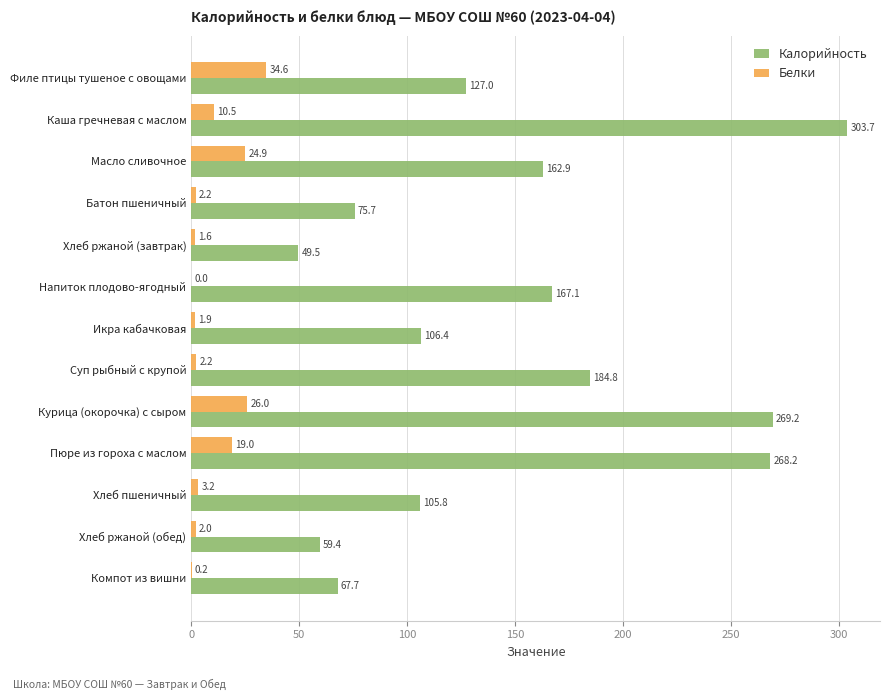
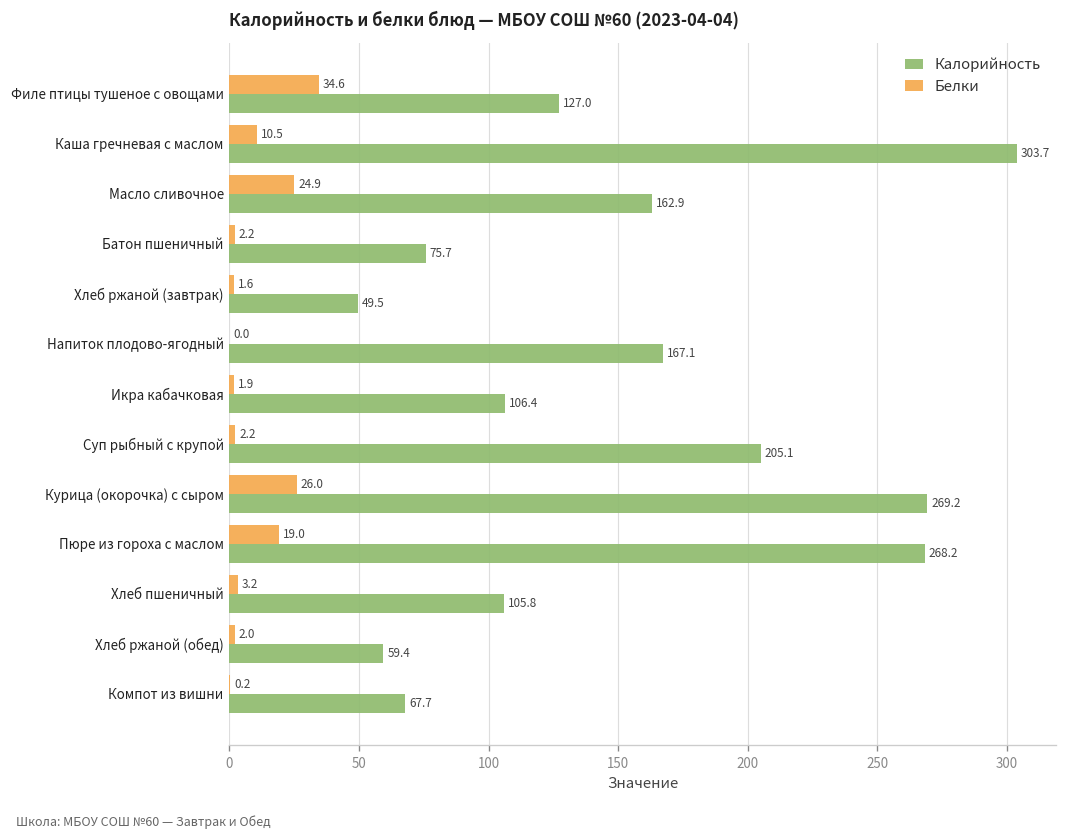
  {
    "Калорийность": {
      "Филе птицы тушеное с овощами": 127.0,
      "Каша гречневая с маслом": 303.7,
      "Масло сливочное": 162.9,
      "Батон пшеничный": 75.7,
      "Хлеб ржаной (завтрак)": 49.5,
      "Напиток плодово-ягодный": 167.1,
      "Икра кабачковая": 106.4,
-     "Суп рыбный с крупой": 184.8,
+     "Суп рыбный с крупой": 205.1,
      "Курица (окорочка) с сыром": 269.2,
      "Пюре из гороха с маслом": 268.2,
      "Хлеб пшеничный": 105.8,
      "Хлеб ржаной (обед)": 59.4,
      "Компот из вишни": 67.7
    },
    "Белки": {
      "Филе птицы тушеное с овощами": 34.6,
      "Каша гречневая с маслом": 10.5,
      "Масло сливочное": 24.9,
      "Батон пшеничный": 2.2,
      "Хлеб ржаной (завтрак)": 1.6,
      "Напиток плодово-ягодный": 0.0,
      "Икра кабачковая": 1.9,
      "Суп рыбный с крупой": 2.2,
      "Курица (окорочка) с сыром": 26.0,
      "Пюре из гороха с маслом": 19.0,
      "Хлеб пшеничный": 3.2,
      "Хлеб ржаной (обед)": 2.0,
      "Компот из вишни": 0.2
    }
  }
